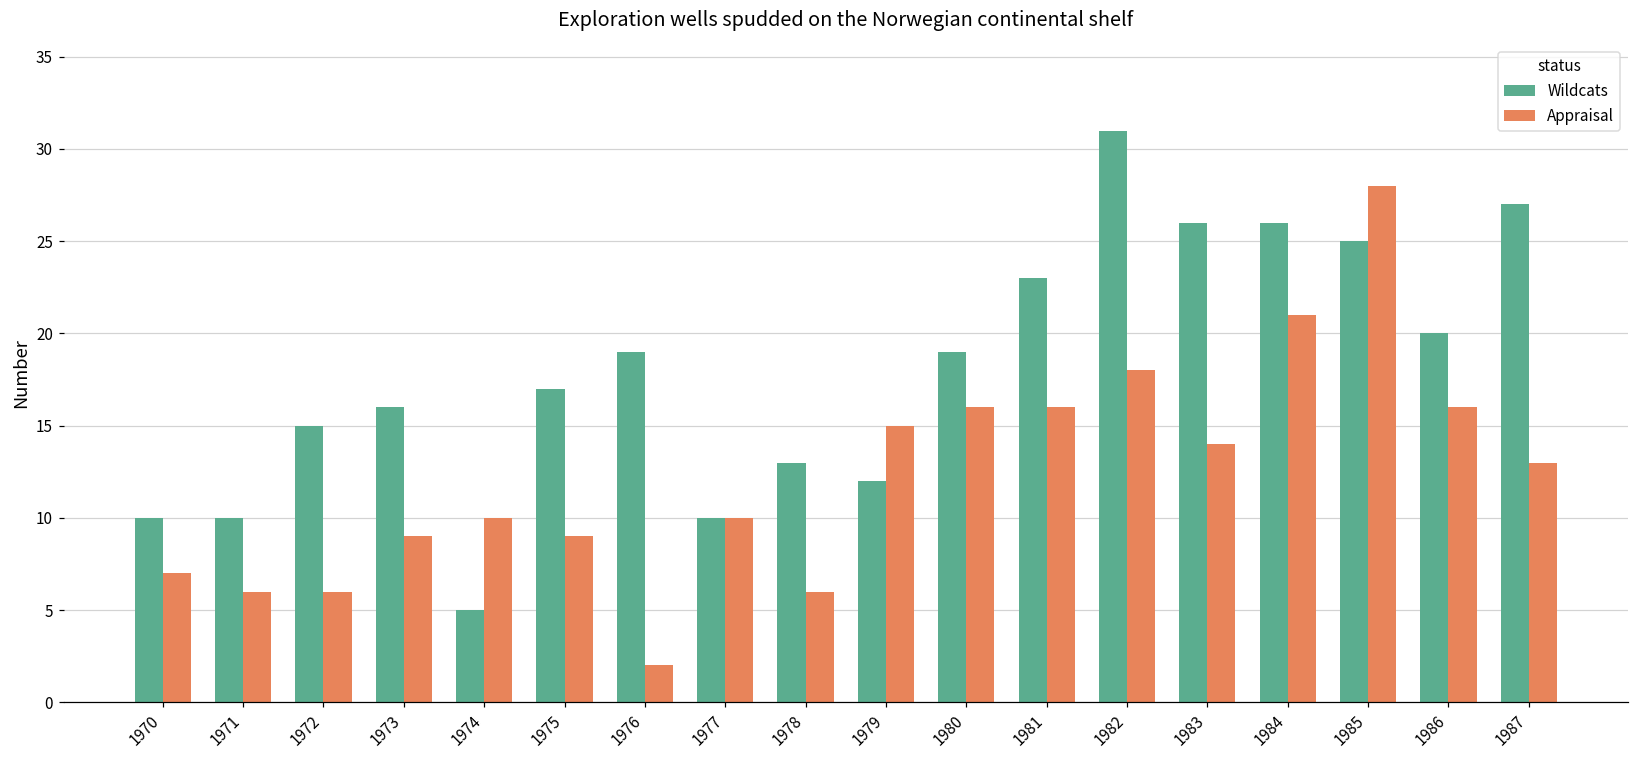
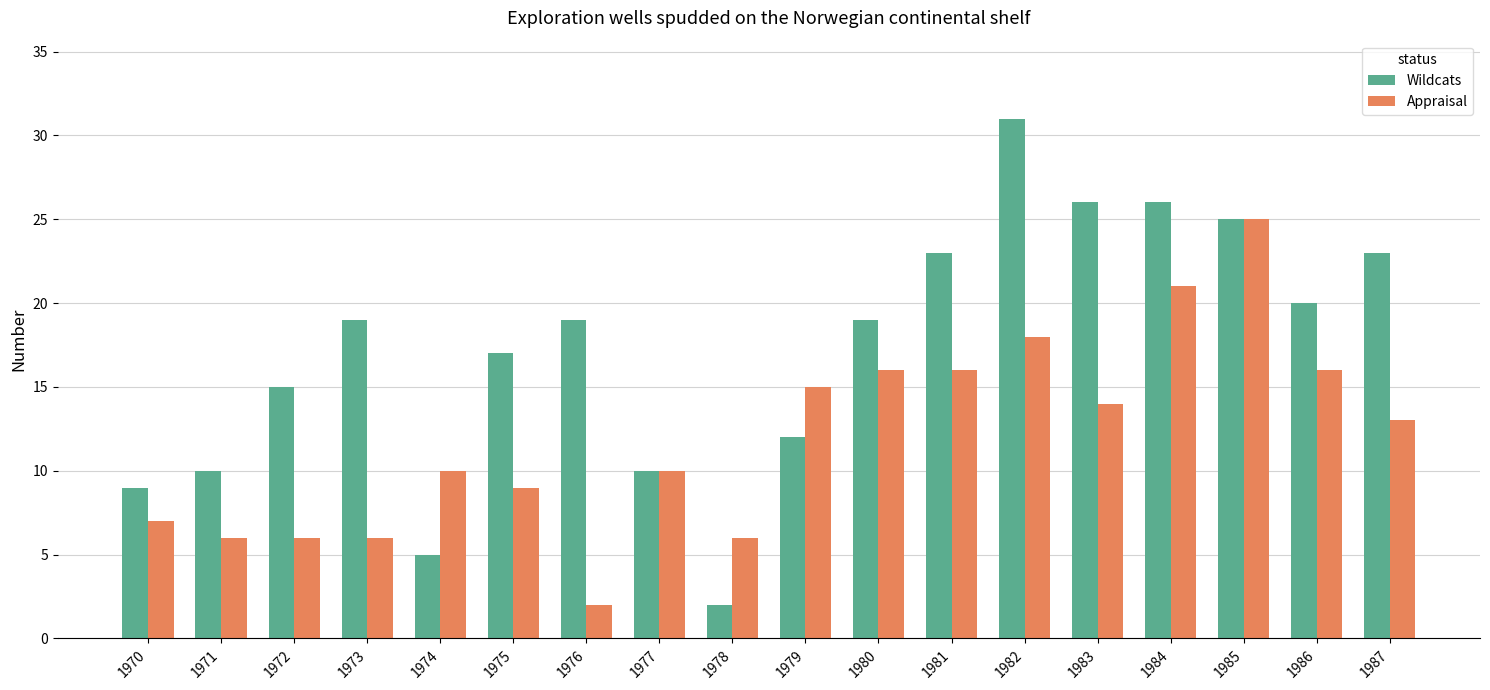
  {
    "Wildcats": {
-     "1970": 10,
+     "1970": 9,
      "1971": 10,
      "1972": 15,
-     "1973": 16,
+     "1973": 19,
      "1974": 5,
      "1975": 17,
      "1976": 19,
      "1977": 10,
-     "1978": 13,
+     "1978": 2,
      "1979": 12,
      "1980": 19,
      "1981": 23,
      "1982": 31,
      "1983": 26,
      "1984": 26,
      "1985": 25,
      "1986": 20,
-     "1987": 27
+     "1987": 23
    },
    "Appraisal": {
      "1970": 7,
      "1971": 6,
      "1972": 6,
-     "1973": 9,
+     "1973": 6,
      "1974": 10,
      "1975": 9,
      "1976": 2,
      "1977": 10,
      "1978": 6,
      "1979": 15,
      "1980": 16,
      "1981": 16,
      "1982": 18,
      "1983": 14,
      "1984": 21,
-     "1985": 28,
+     "1985": 25,
      "1986": 16,
      "1987": 13
    }
  }
